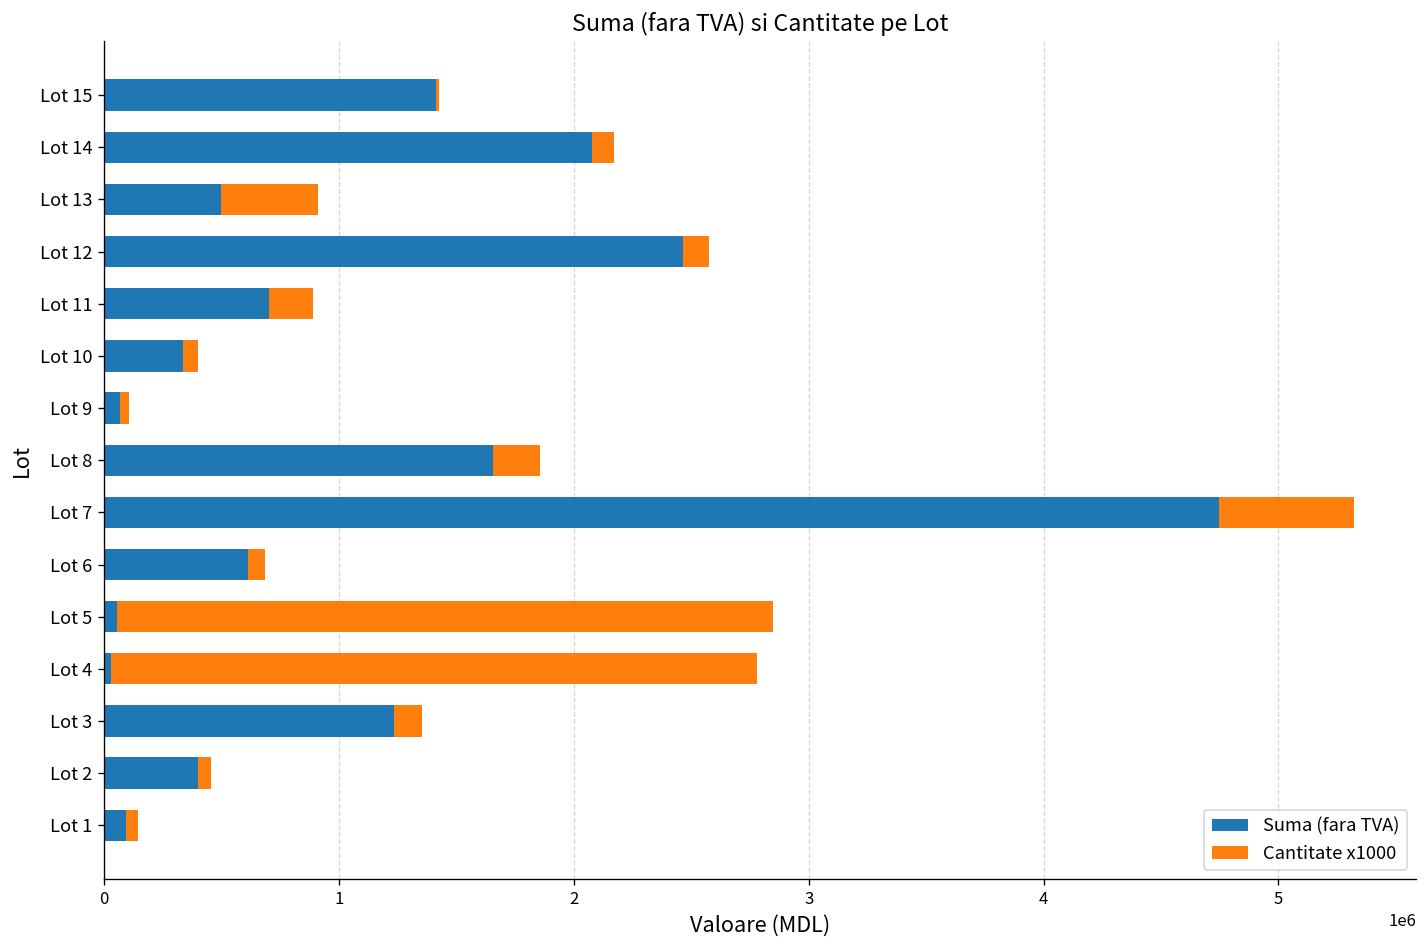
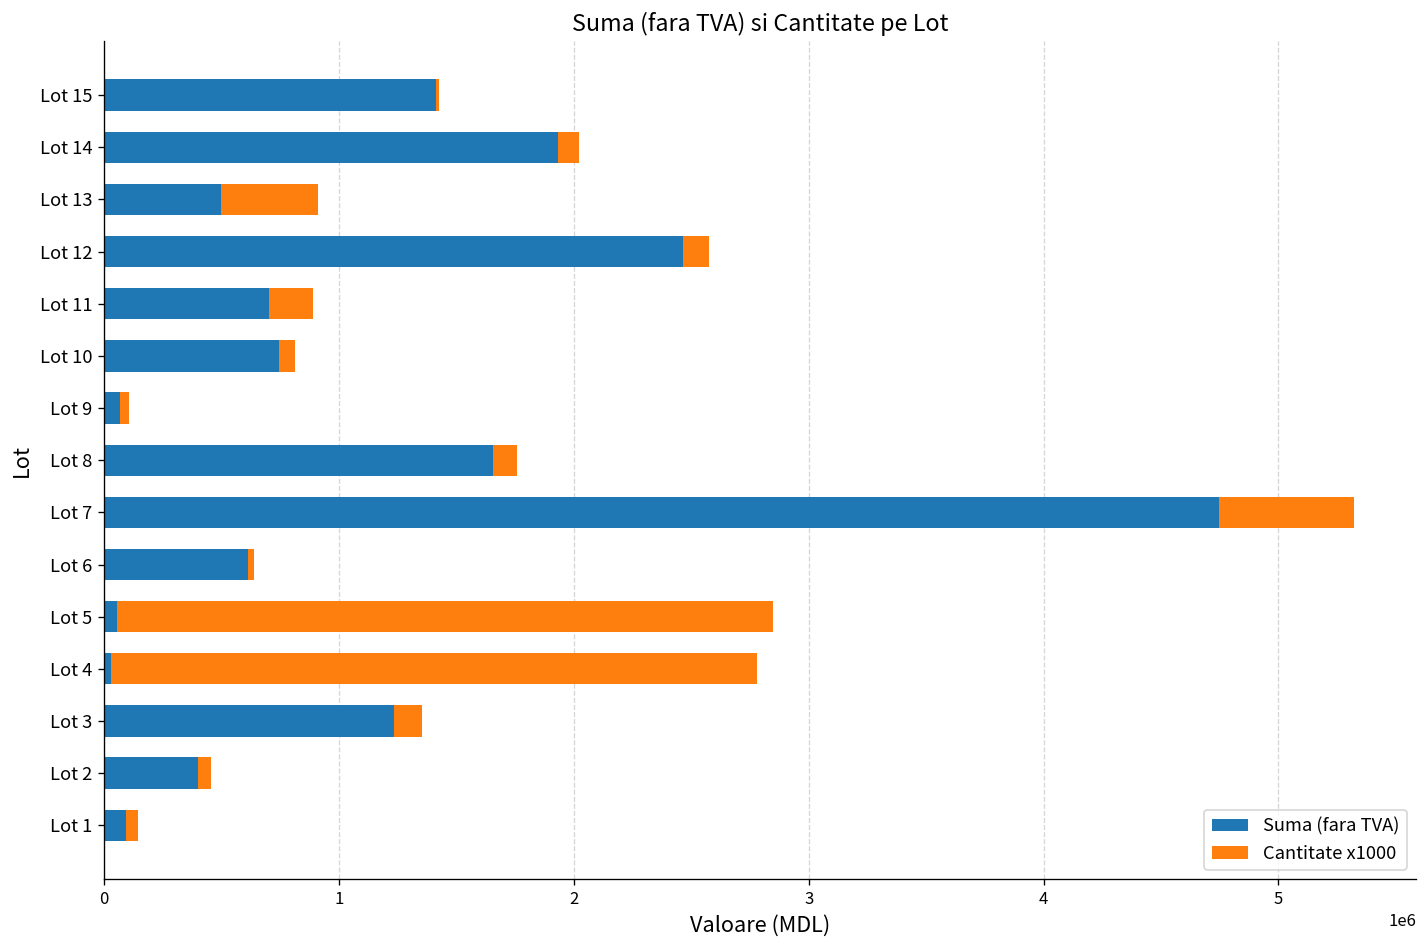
  {
    "Suma (fara TVA)": {
      "Lot 15": 1410000,
-     "Lot 14": 2080000,
+     "Lot 14": 1930000,
      "Lot 13": 500000,
      "Lot 12": 2470000,
      "Lot 11": 700000,
-     "Lot 10": 330000,
+     "Lot 10": 750000,
      "Lot 9": 70000,
      "Lot 8": 1650000,
      "Lot 7": 4750000,
      "Lot 6": 610000,
      "Lot 5": 60000,
      "Lot 4": 30000,
      "Lot 3": 1230000,
      "Lot 2": 400000,
      "Lot 1": 90000
    },
    "Cantitate x1000": {
      "Lot 15": 20000,
      "Lot 14": 90000,
      "Lot 13": 410000,
      "Lot 12": 110000,
      "Lot 11": 190000,
      "Lot 10": 70000,
      "Lot 9": 40000,
-     "Lot 8": 200000,
+     "Lot 8": 100000,
      "Lot 7": 570000,
-     "Lot 6": 70000,
+     "Lot 6": 30000,
      "Lot 5": 2790000,
      "Lot 4": 2750000,
      "Lot 3": 120000,
      "Lot 2": 50000,
      "Lot 1": 50000
    }
  }
